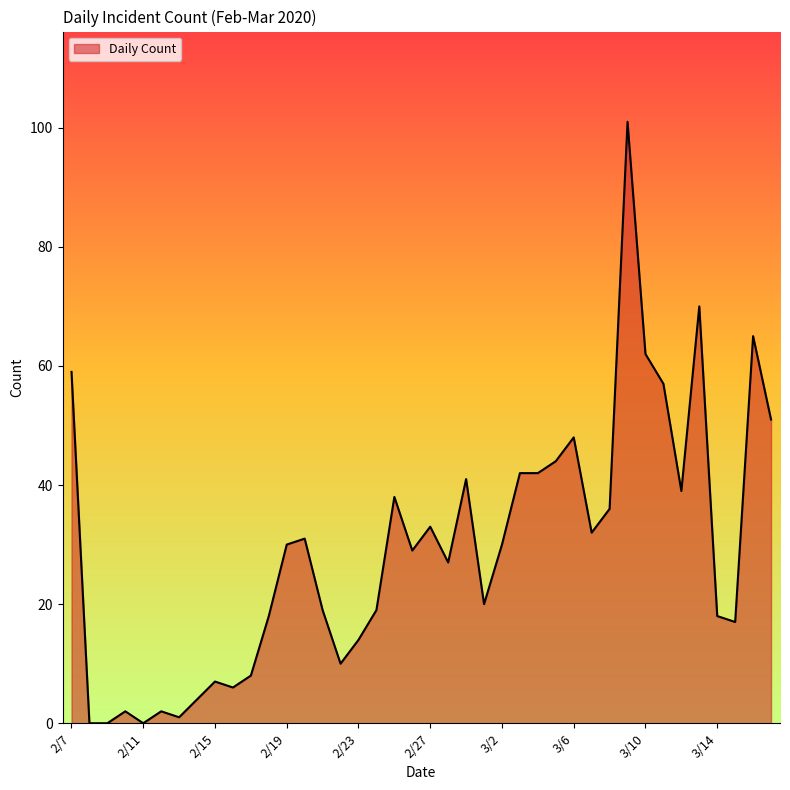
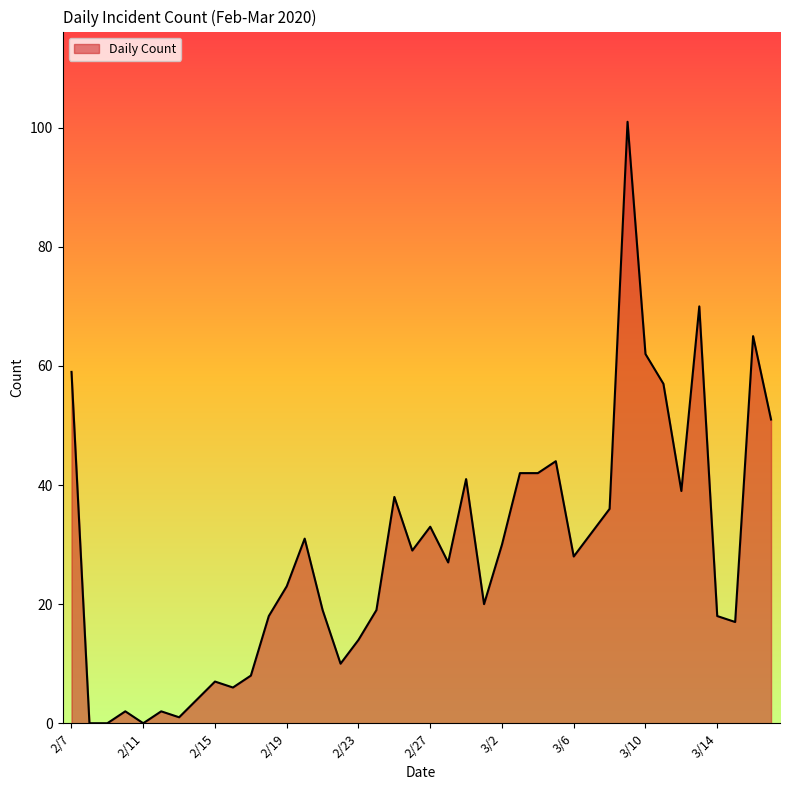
  {
    "2/7": 59,
    "2/11": 0,
    "2/15": 7,
-   "2/19": 30,
+   "2/19": 23,
    "2/23": 14,
    "2/27": 33,
    "3/2": 30,
-   "3/6": 48,
+   "3/6": 28,
    "3/10": 62,
    "3/14": 18
  }
